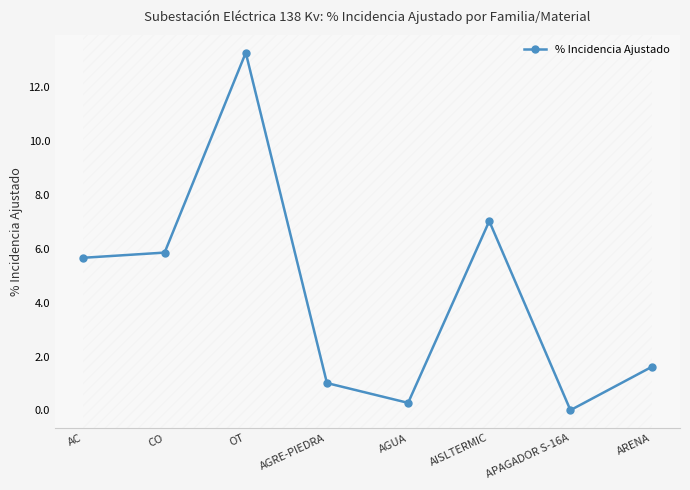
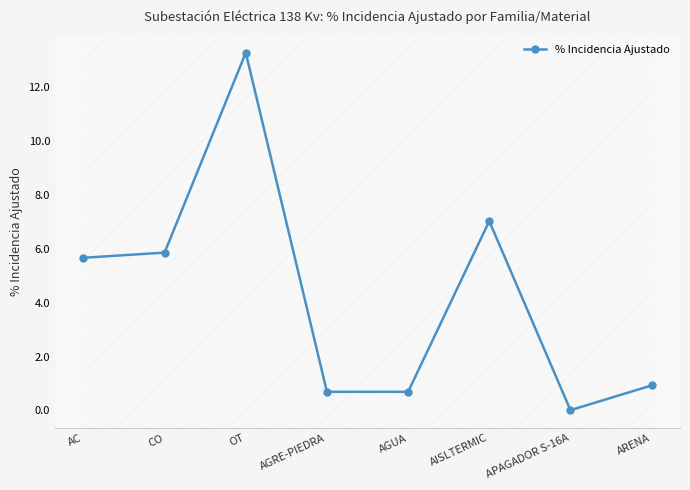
  {
    "AC": 5.7,
    "CO": 5.9,
    "OT": 13.3,
-   "AGRE-PIEDRA": 1.0,
-   "AGUA": 0.3,
+   "AGRE-PIEDRA": 0.7,
+   "AGUA": 0.7,
    "AISLTERMIC": 7.0,
    "APAGADOR S-16A": 0.0,
-   "ARENA": 1.6
+   "ARENA": 0.9
  }
